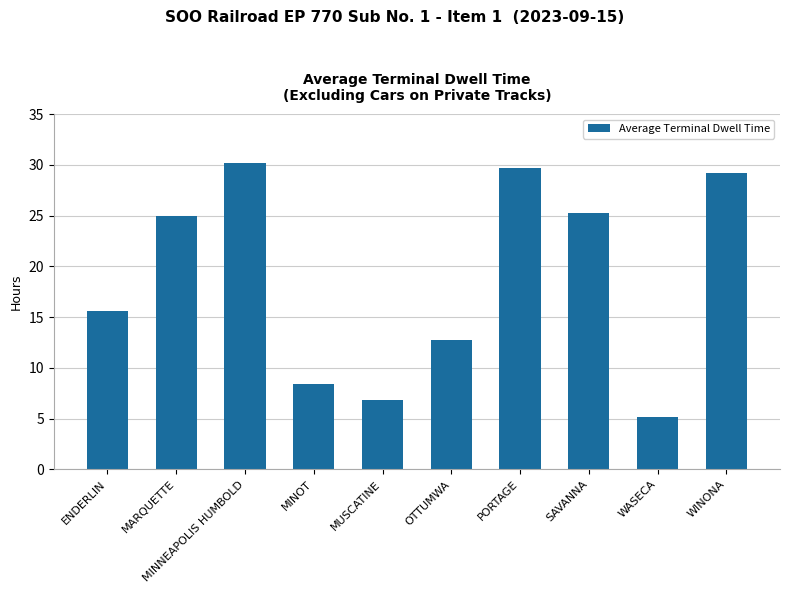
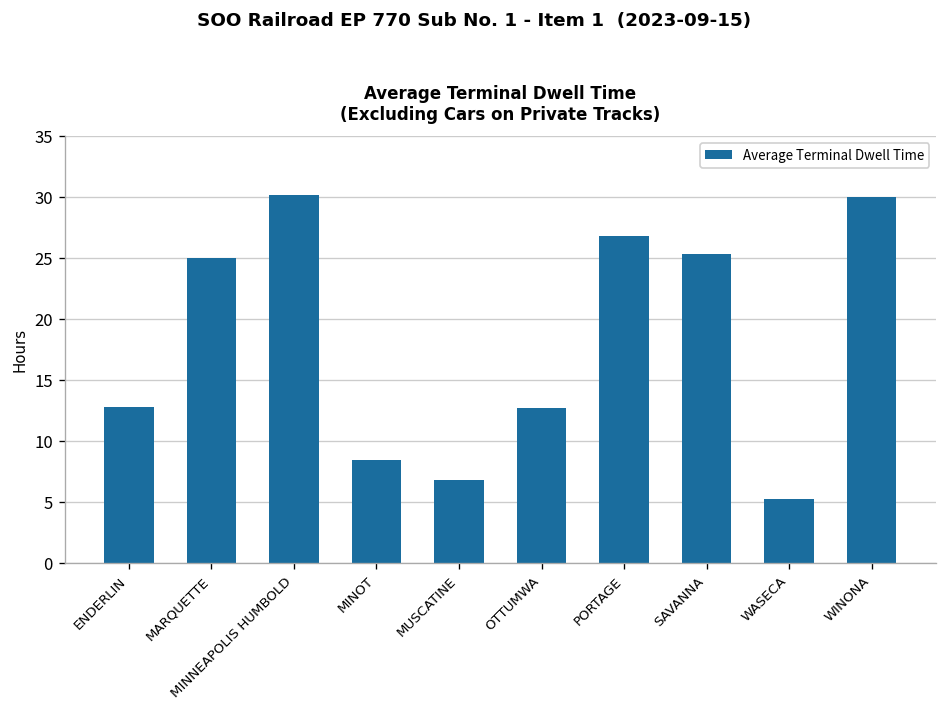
  {
-   "ENDERLIN": 15.6,
+   "ENDERLIN": 12.8,
    "MARQUETTE": 25.0,
    "MINNEAPOLIS HUMBOLD": 30.2,
    "MINOT": 8.4,
    "MUSCATINE": 6.8,
    "OTTUMWA": 12.7,
-   "PORTAGE": 29.7,
+   "PORTAGE": 26.8,
    "SAVANNA": 25.3,
    "WASECA": 5.2,
-   "WINONA": 29.2
+   "WINONA": 30.0
  }
